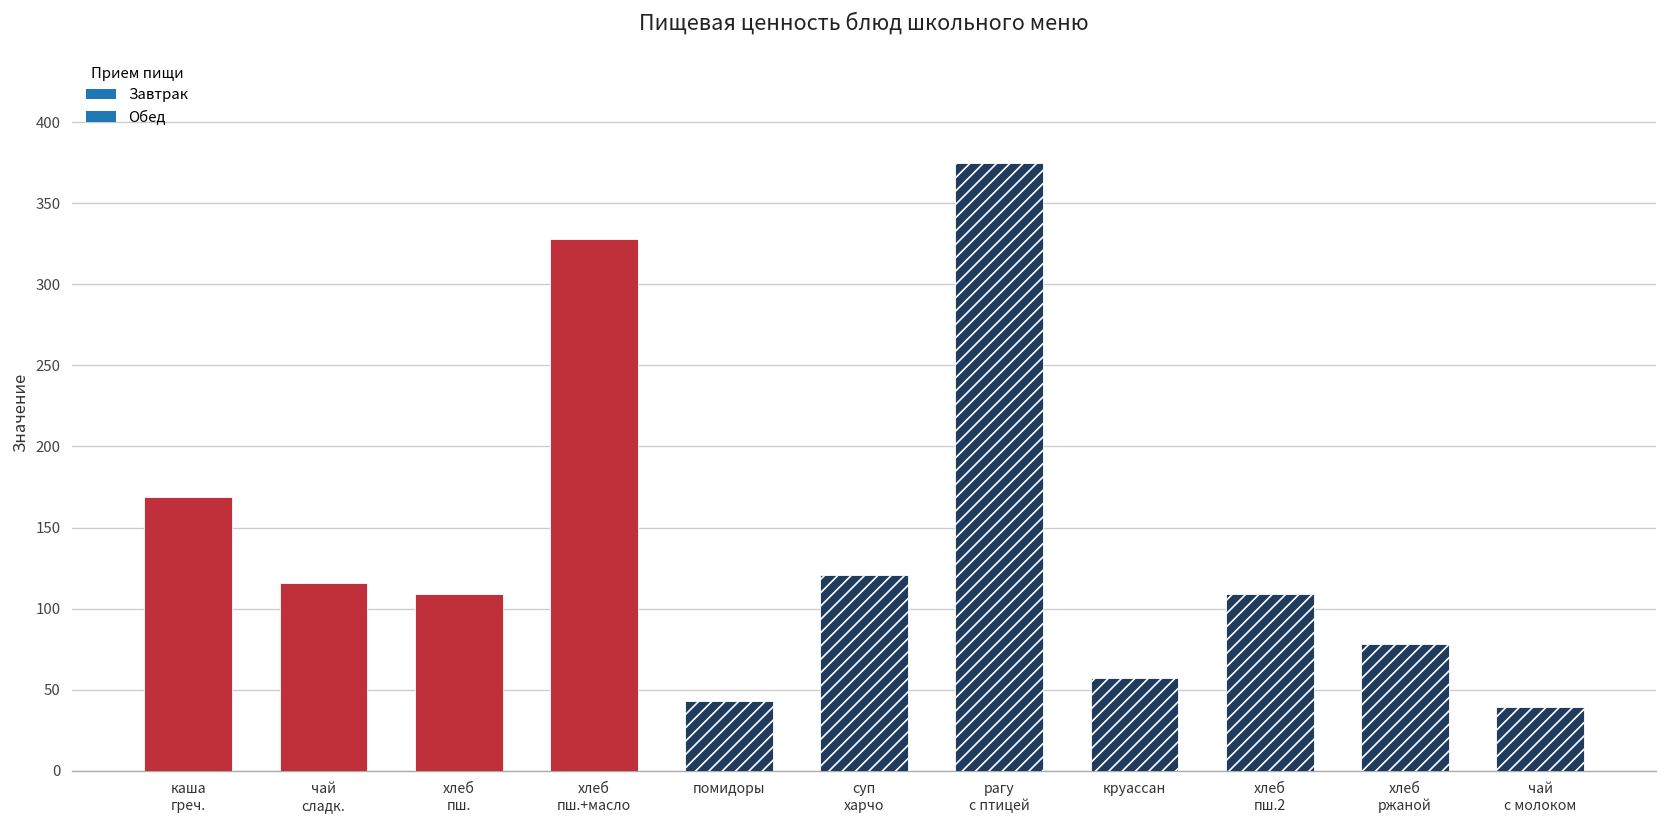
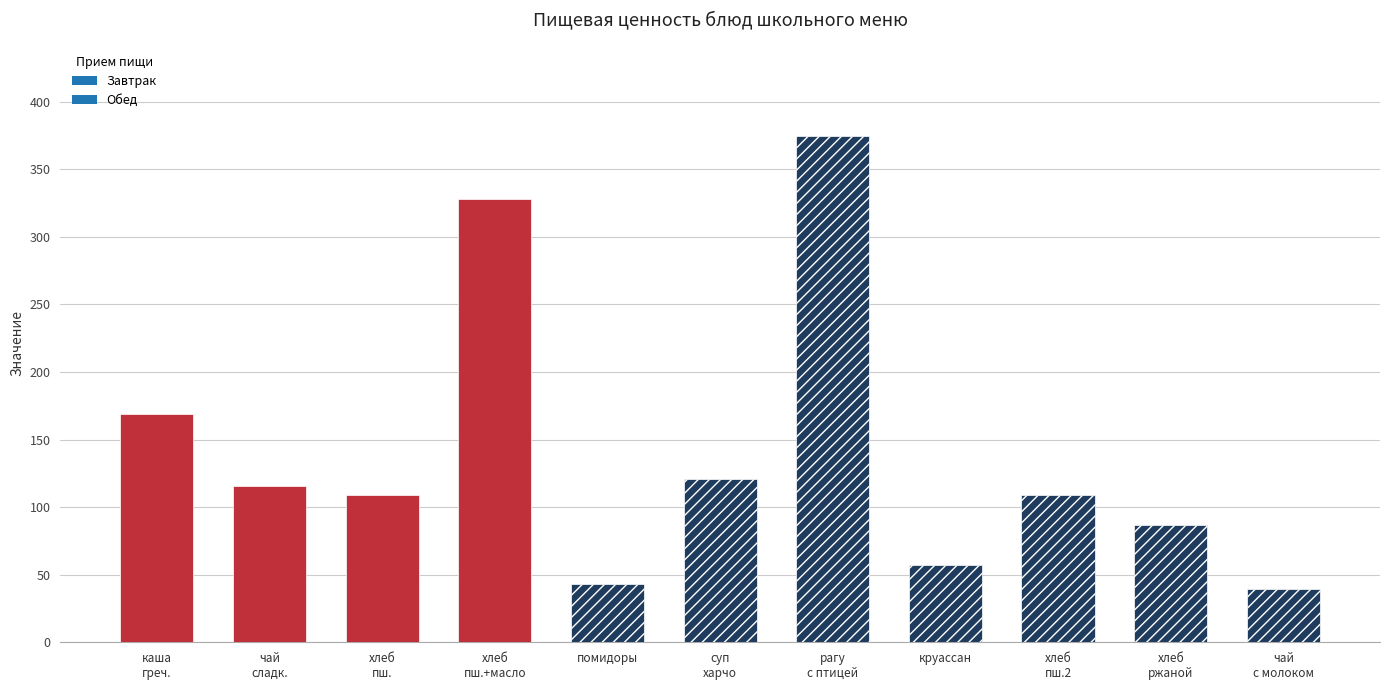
  {
    "каша греч.": 169,
    "чай сладк.": 116,
    "хлеб пш.": 109,
    "хлеб пш.+масло": 328,
    "помидоры": 43,
    "суп харчо": 121,
    "рагу с птицей": 375,
    "круассан": 57,
    "хлеб пш.2": 109,
-   "хлеб ржаной": 78,
+   "хлеб ржаной": 87,
    "чай с молоком": 39
  }
